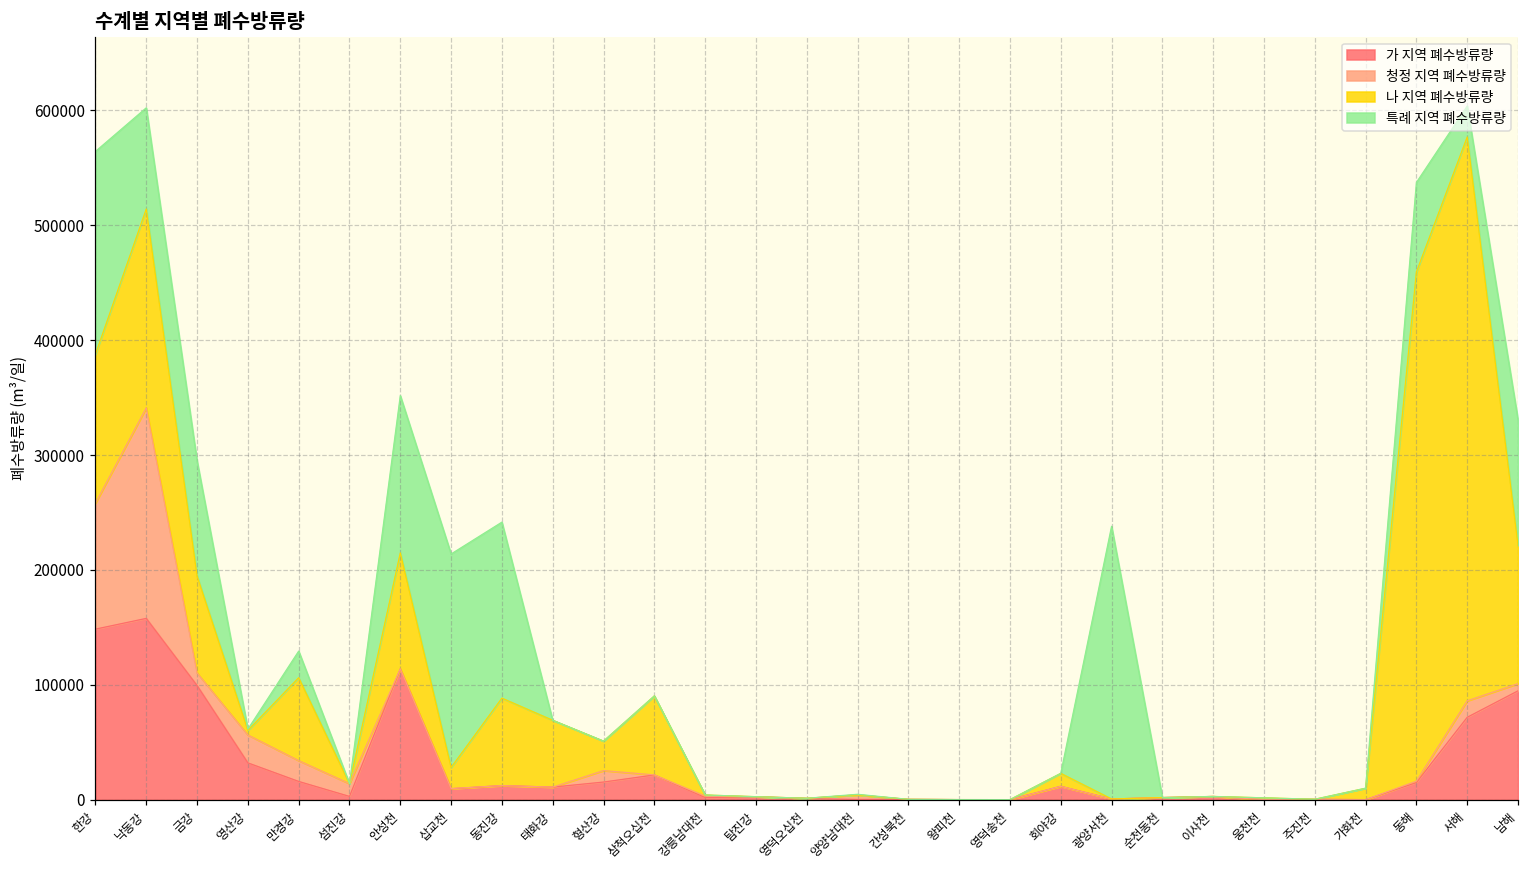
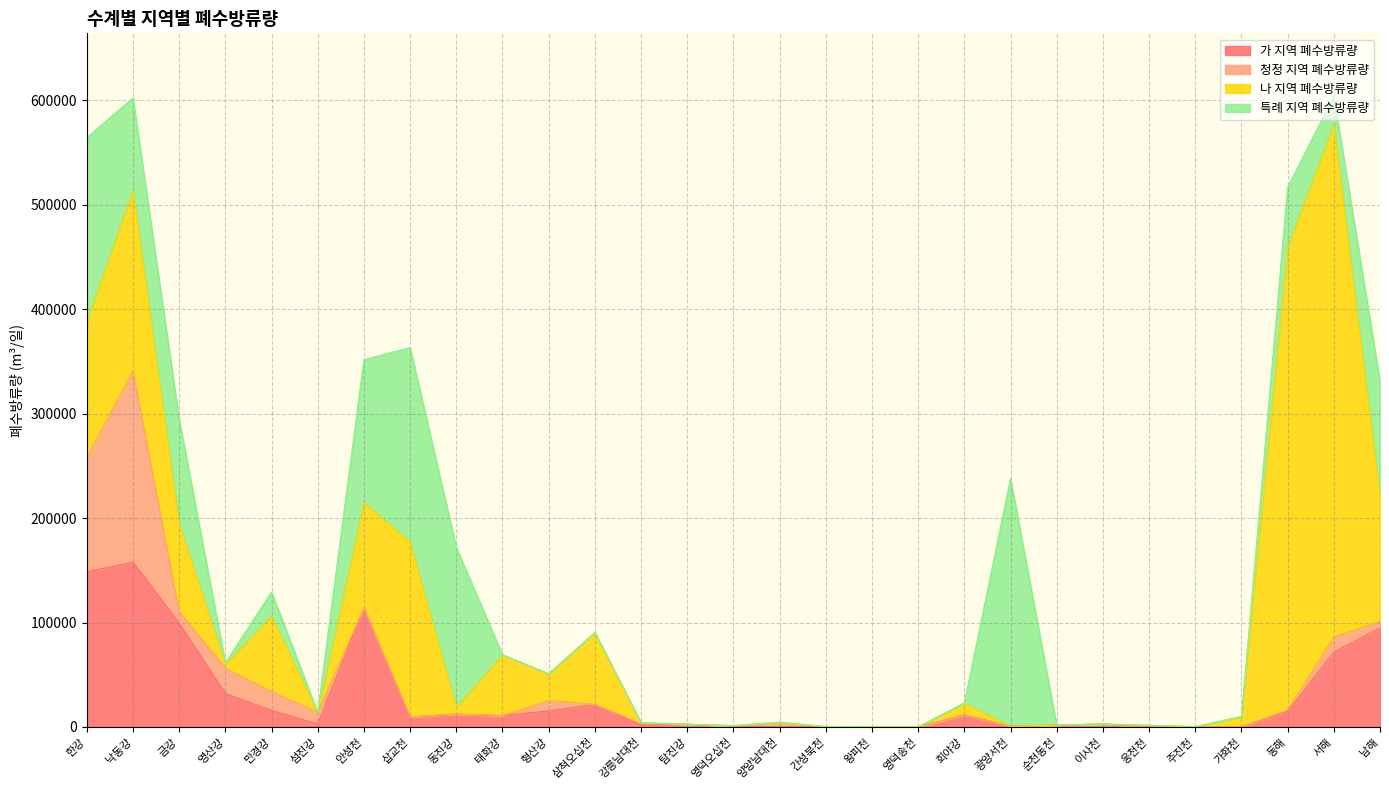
  {
    "나 지역 폐수방류량": {
      "한강": 130000,
      "낙동강": 173000,
      "금강": 84000,
      "만경강": 72000,
      "안성천": 101000,
-     "삽교천": 18000,
-     "동진강": 76000,
+     "삽교천": 168000,
+     "동진강": 7000,
      "동해": 443000,
      "서해": 491000,
      "남해": 120000
    },
    "특례 지역 폐수방류량": {
      "한강": 177000,
      "낙동강": 88000,
      "금강": 100000,
      "만경강": 23000,
      "안성천": 137000,
      "삽교천": 186000,
      "동진강": 153000,
      "광양서천": 237000,
-     "동해": 78000,
+     "동해": 57000,
      "남해": 109000
    }
  }
